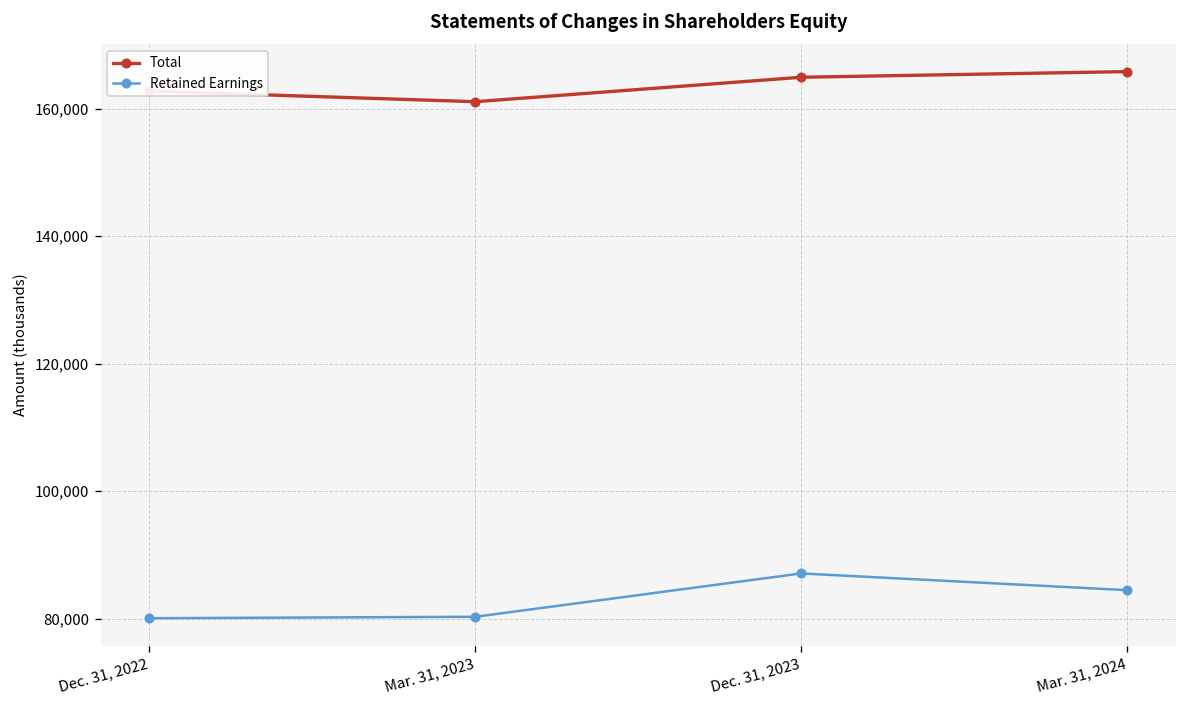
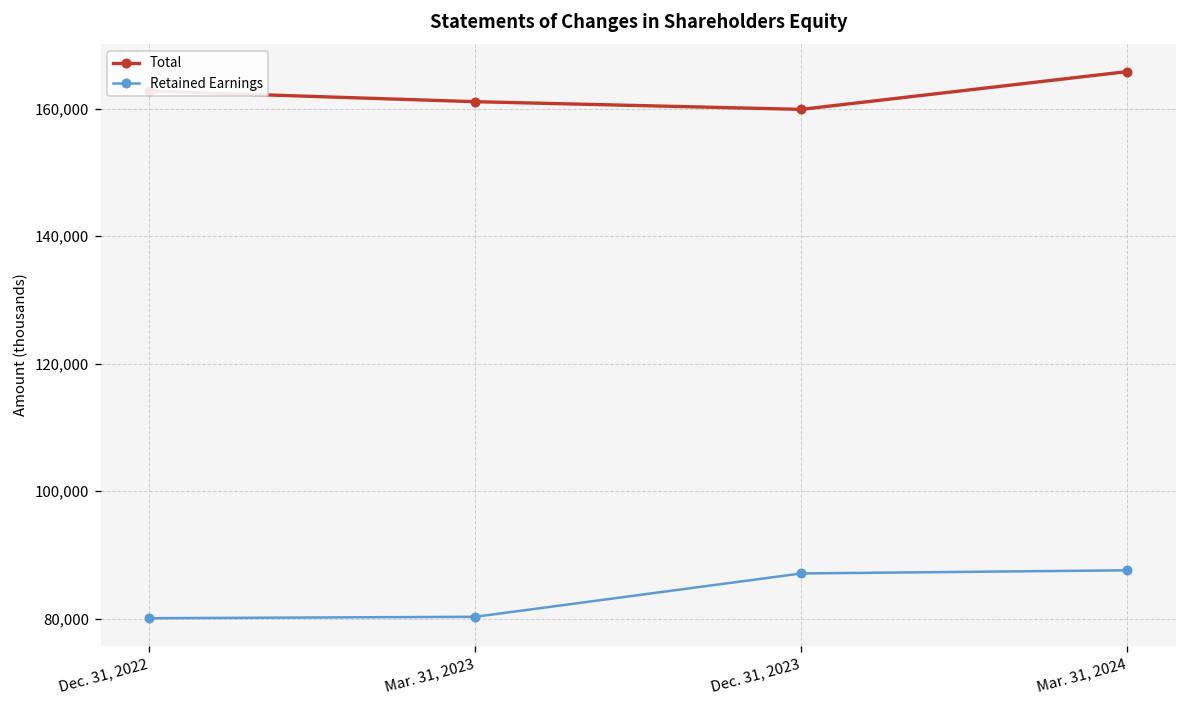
  {
    "Total": {
      "Mar. 31, 2023": "161,000",
-     "Dec. 31, 2023": "165,000",
+     "Dec. 31, 2023": "160,000",
      "Mar. 31, 2024": "166,000"
    },
    "Retained Earnings": {
      "Dec. 31, 2022": "80,000",
      "Mar. 31, 2023": "80,000",
      "Dec. 31, 2023": "87,000",
-     "Mar. 31, 2024": "84,000"
+     "Mar. 31, 2024": "88,000"
    }
  }
